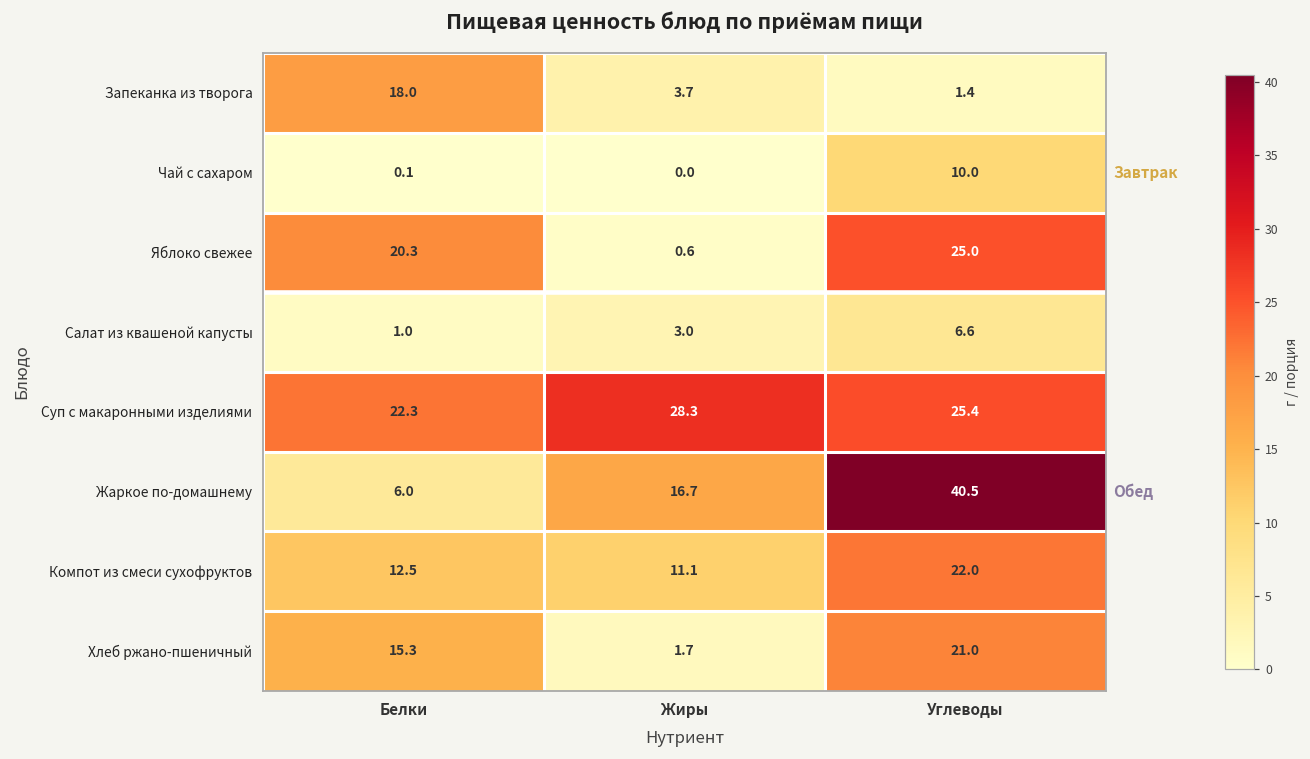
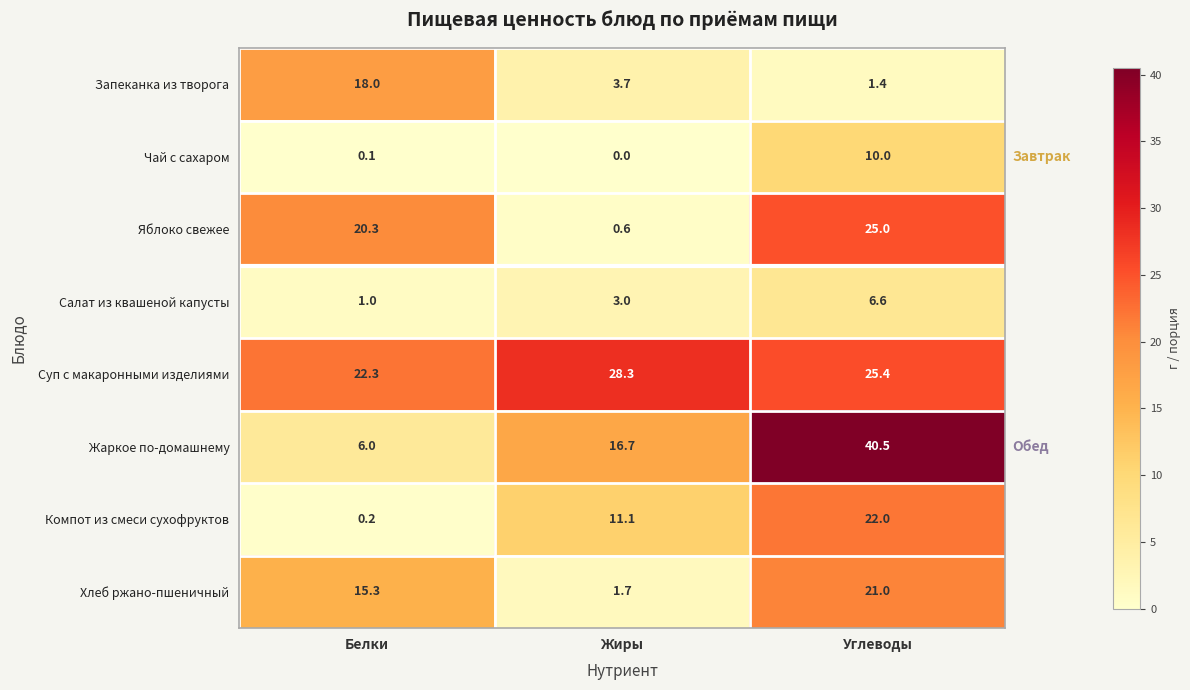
  {
    "Запеканка из творога": {
      "Белки": 18.0,
      "Жиры": 3.7,
      "Углеводы": 1.4
    },
    "Чай с сахаром": {
      "Белки": 0.1,
      "Жиры": 0.0,
      "Углеводы": 10.0
    },
    "Яблоко свежее": {
      "Белки": 20.3,
      "Жиры": 0.6,
      "Углеводы": 25.0
    },
    "Салат из квашеной капусты": {
      "Белки": 1.0,
      "Жиры": 3.0,
      "Углеводы": 6.6
    },
    "Суп с макаронными изделиями": {
      "Белки": 22.3,
      "Жиры": 28.3,
      "Углеводы": 25.4
    },
    "Жаркое по-домашнему": {
      "Белки": 6.0,
      "Жиры": 16.7,
      "Углеводы": 40.5
    },
    "Компот из смеси сухофруктов": {
-     "Белки": 12.5,
+     "Белки": 0.2,
      "Жиры": 11.1,
      "Углеводы": 22.0
    },
    "Хлеб ржано-пшеничный": {
      "Белки": 15.3,
      "Жиры": 1.7,
      "Углеводы": 21.0
    }
  }
